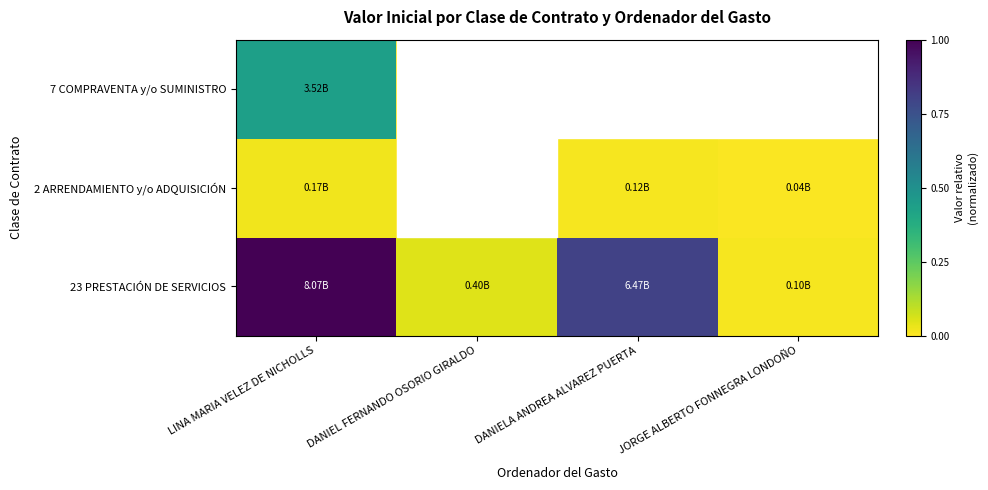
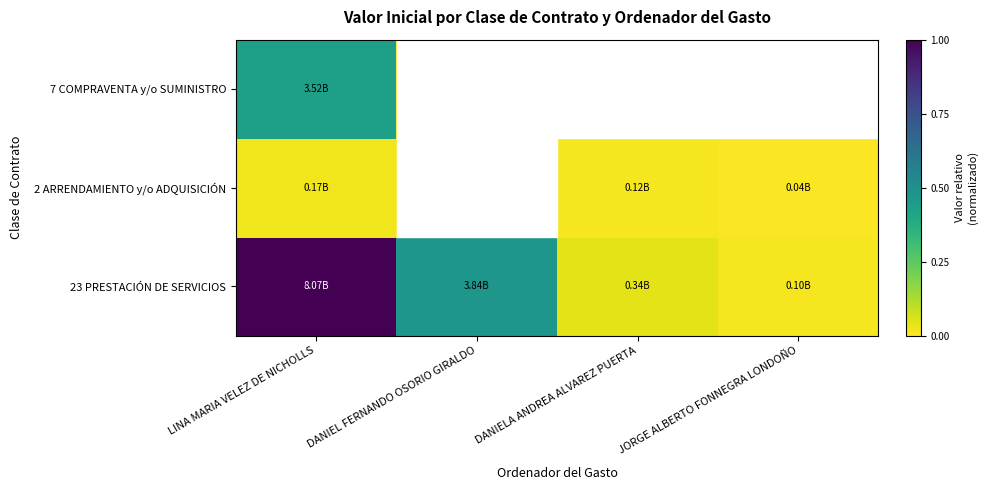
  {
    "23 PRESTACIÓN DE SERVICIOS": {
-     "DANIEL FERNANDO OSORIO GIRALDO": "0.40B",
-     "DANIELA ANDREA ALVAREZ PUERTA": "6.47B"
+     "DANIEL FERNANDO OSORIO GIRALDO": "3.84B",
+     "DANIELA ANDREA ALVAREZ PUERTA": "0.34B"
    }
  }
